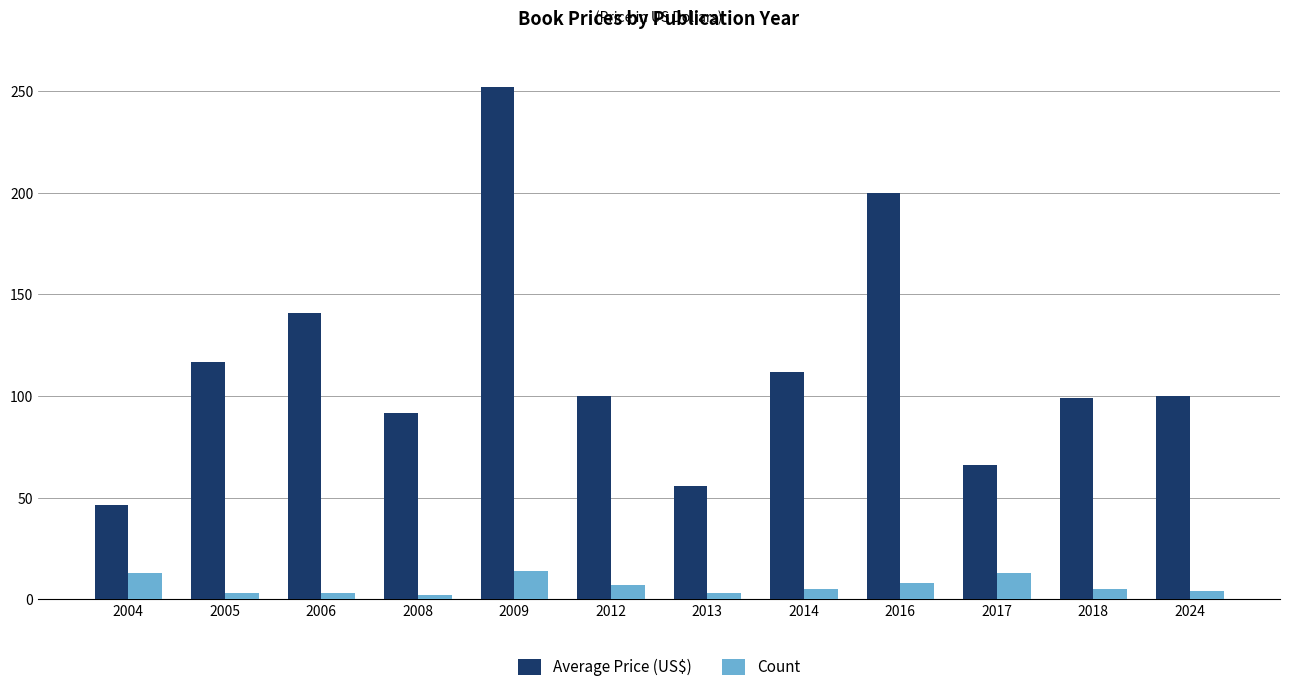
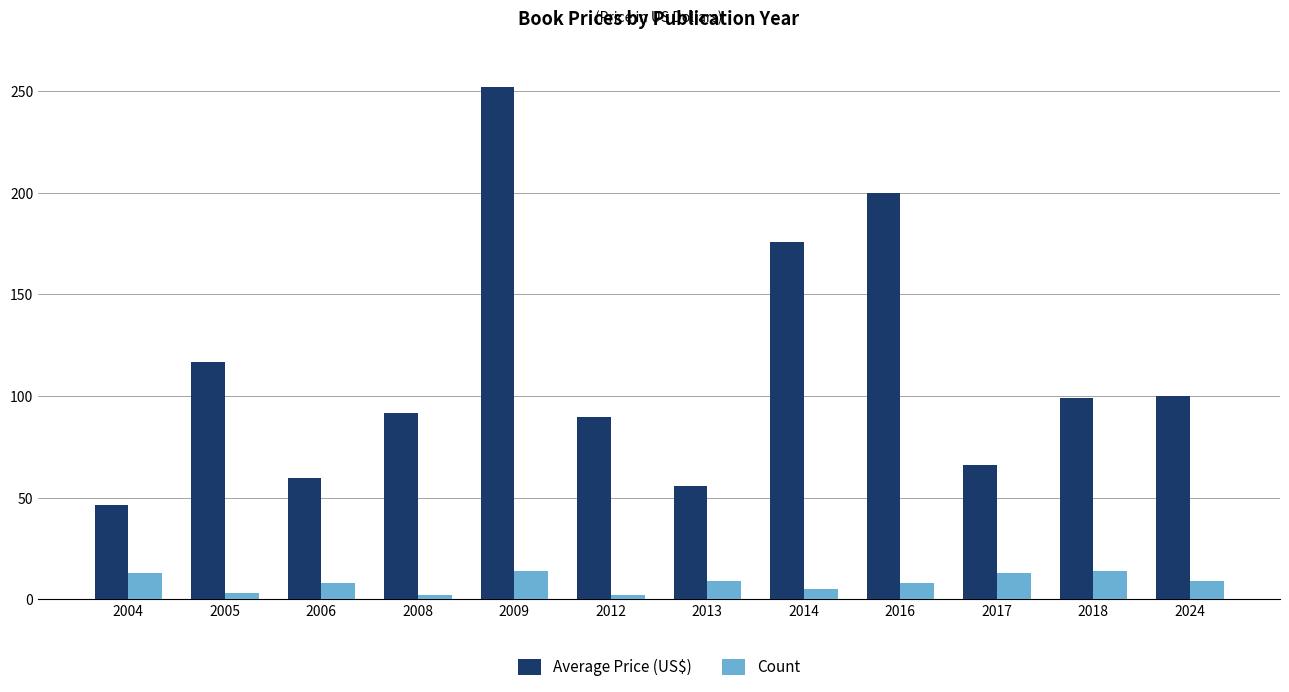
  {
    "Average Price (US$)": {
      "2004": 47,
      "2005": 117,
-     "2006": 141,
+     "2006": 60,
      "2008": 92,
      "2009": 252,
-     "2012": 100,
+     "2012": 90,
      "2013": 56,
-     "2014": 112,
+     "2014": 176,
      "2016": 200,
      "2017": 66,
      "2018": 99,
      "2024": 100
    },
    "Count": {
      "2004": 13,
      "2005": 3,
-     "2006": 3,
+     "2006": 8,
      "2008": 2,
      "2009": 14,
-     "2012": 7,
-     "2013": 3,
+     "2012": 2,
+     "2013": 9,
      "2014": 5,
      "2016": 8,
      "2017": 13,
-     "2018": 5,
-     "2024": 4
+     "2018": 14,
+     "2024": 9
    }
  }
